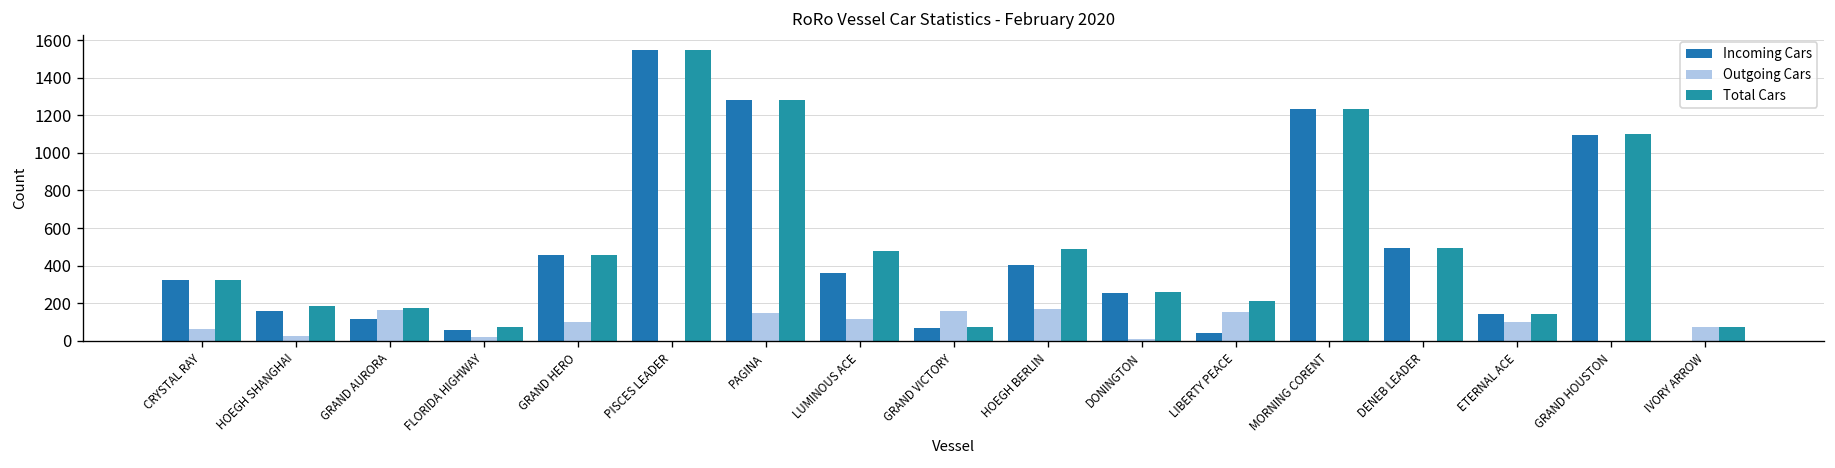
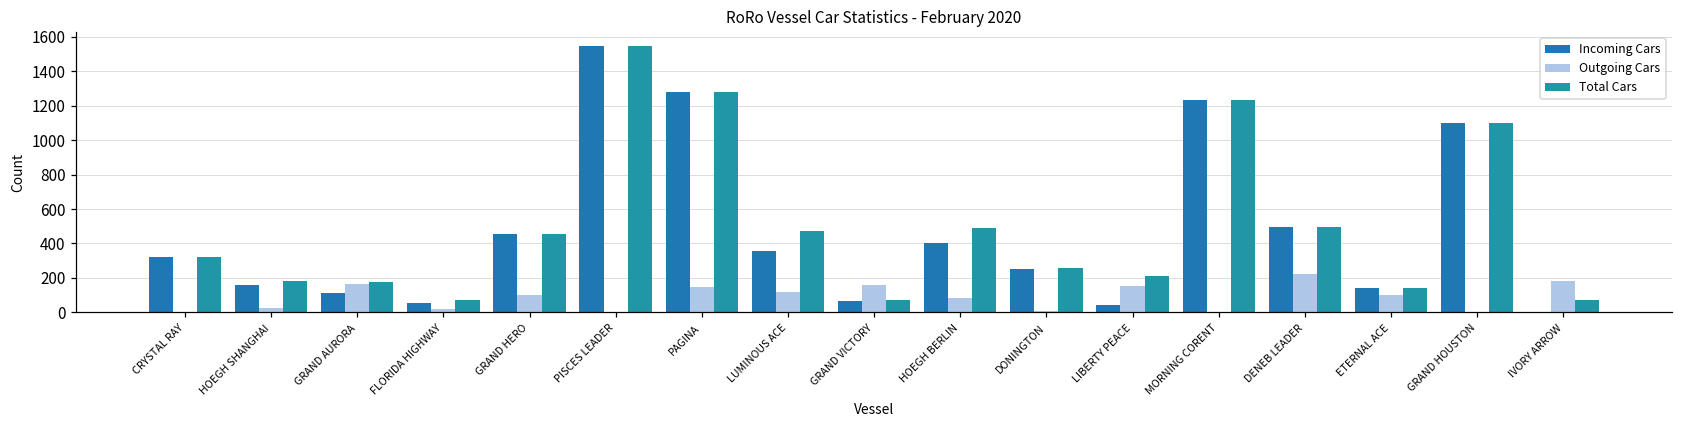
  {
    "Outgoing Cars": {
-     "CRYSTAL RAY": 60,
+     "CRYSTAL RAY": 0,
      "HOEGH SHANGHAI": 30,
      "GRAND AURORA": 160,
      "FLORIDA HIGHWAY": 20,
      "GRAND HERO": 100,
      "PISCES LEADER": 0,
      "PAGINA": 150,
      "LUMINOUS ACE": 120,
      "GRAND VICTORY": 160,
-     "HOEGH BERLIN": 170,
+     "HOEGH BERLIN": 90,
      "LIBERTY PEACE": 150,
      "MORNING CORENT": 0,
-     "DENEB LEADER": 0,
+     "DENEB LEADER": 220,
      "ETERNAL ACE": 100,
      "GRAND HOUSTON": 0,
-     "IVORY ARROW": 70
+     "IVORY ARROW": 180
    }
  }
